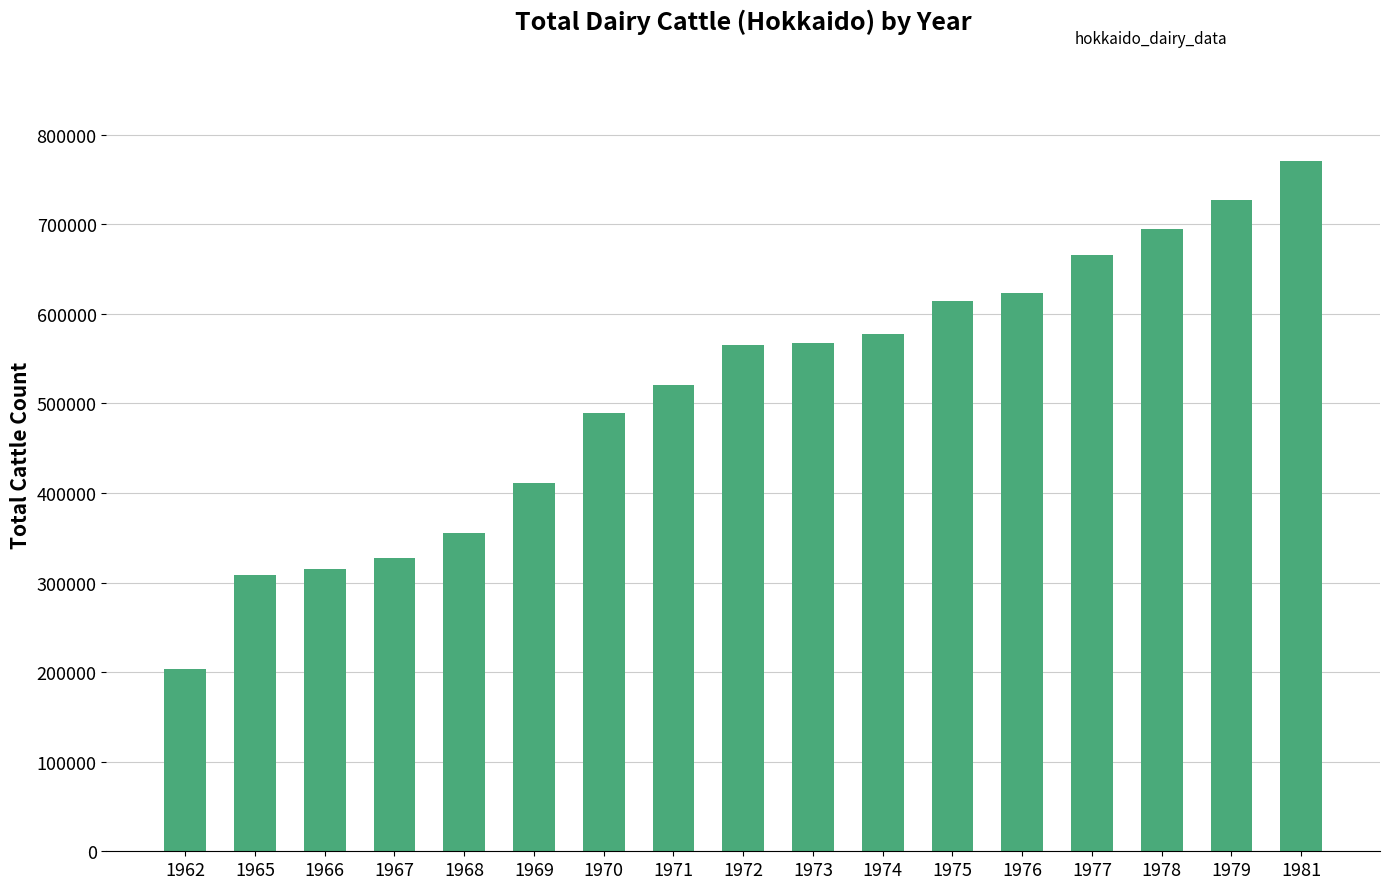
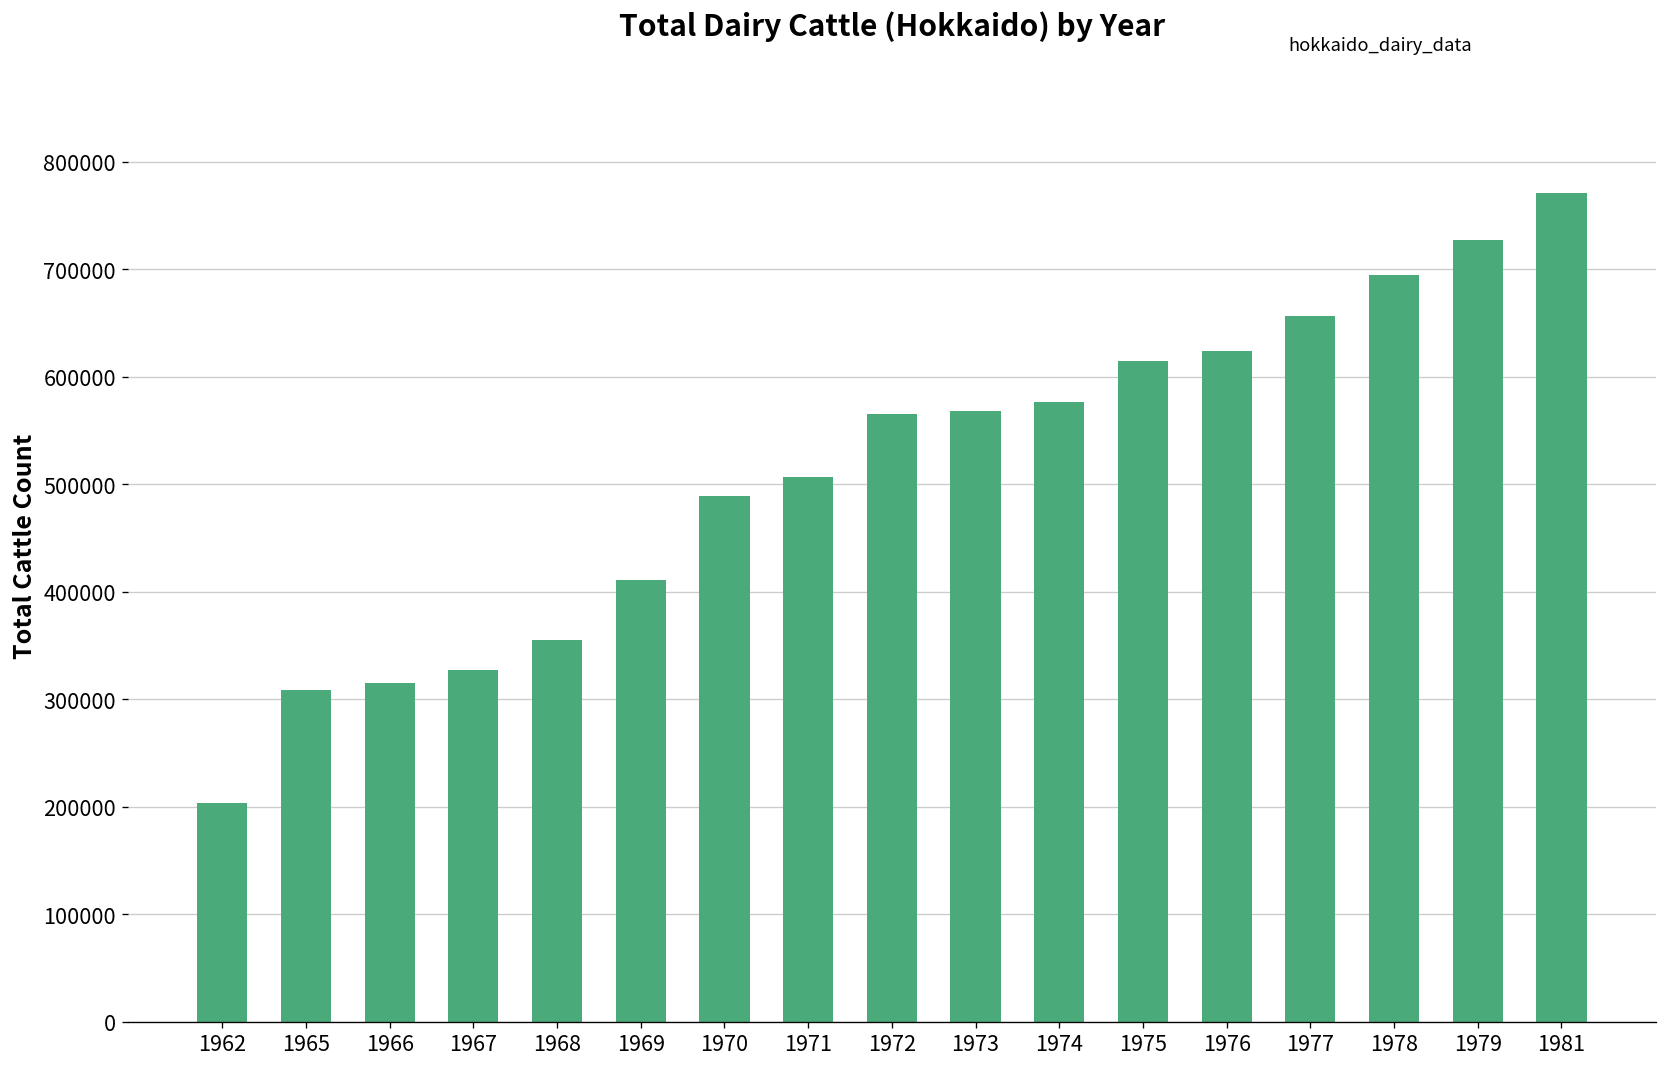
  {
    "1962": 200000,
    "1965": 310000,
    "1966": 320000,
    "1967": 330000,
    "1968": 360000,
    "1969": 410000,
    "1970": 490000,
-   "1971": 520000,
+   "1971": 510000,
    "1972": 570000,
    "1973": 570000,
    "1974": 580000,
    "1975": 610000,
    "1976": 620000,
-   "1977": 670000,
+   "1977": 660000,
    "1978": 690000,
    "1979": 730000,
    "1981": 770000
  }
